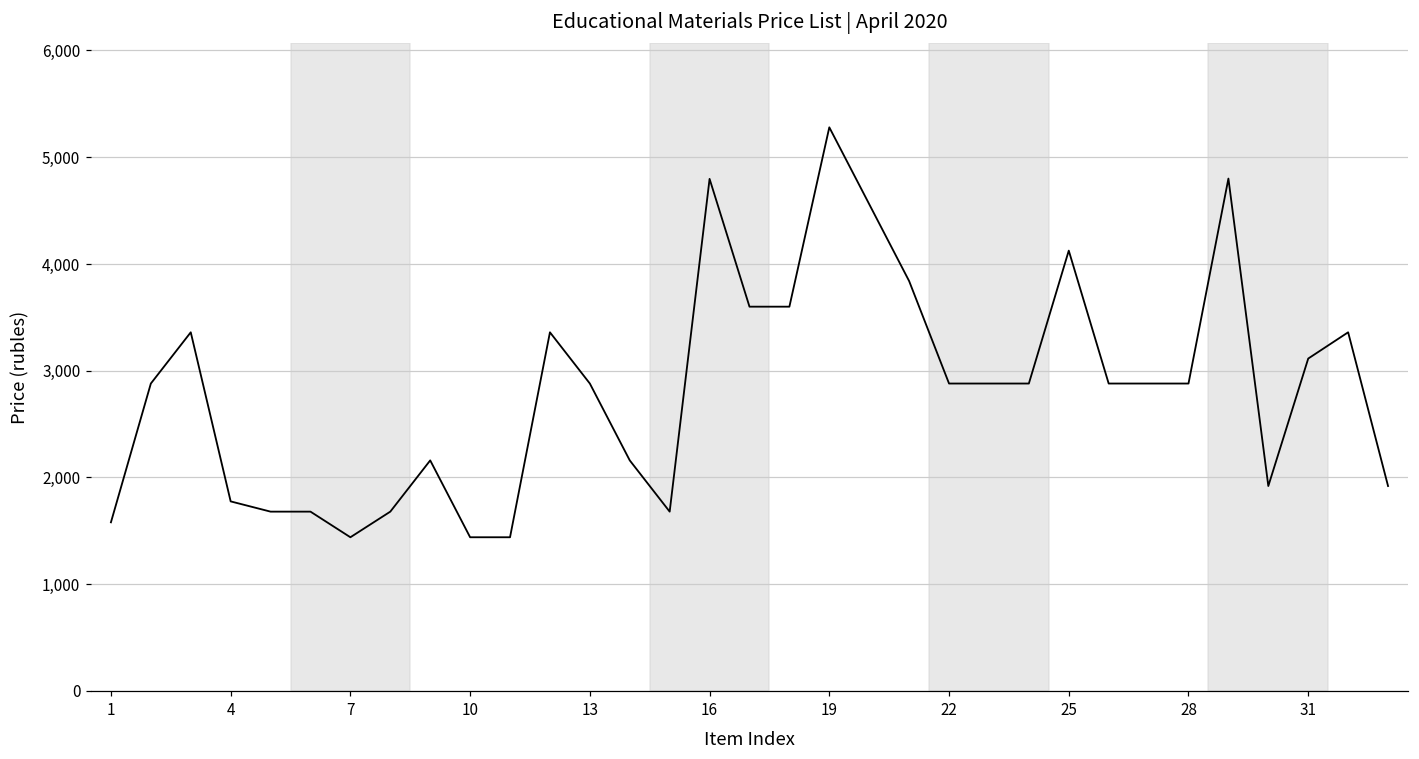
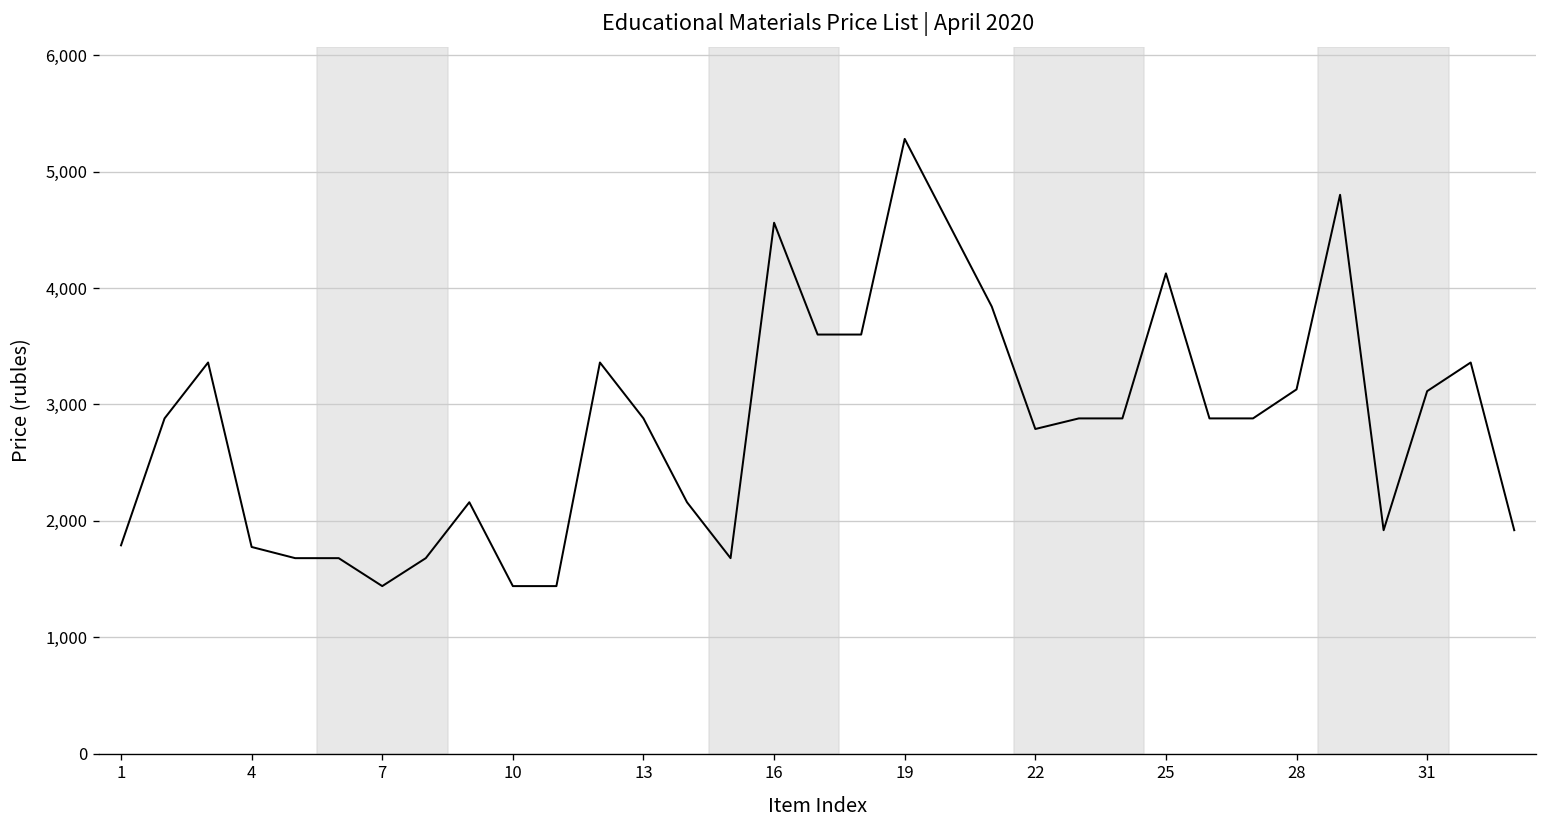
  {
-   "1": "1,600",
+   "1": "1,800",
    "4": "1,800",
    "7": "1,400",
    "10": "1,400",
    "13": "2,900",
-   "16": "4,800",
+   "16": "4,600",
    "19": "5,300",
-   "22": "2,900",
+   "22": "2,800",
    "25": "4,100",
-   "28": "2,900",
+   "28": "3,100",
    "31": "3,100"
  }
